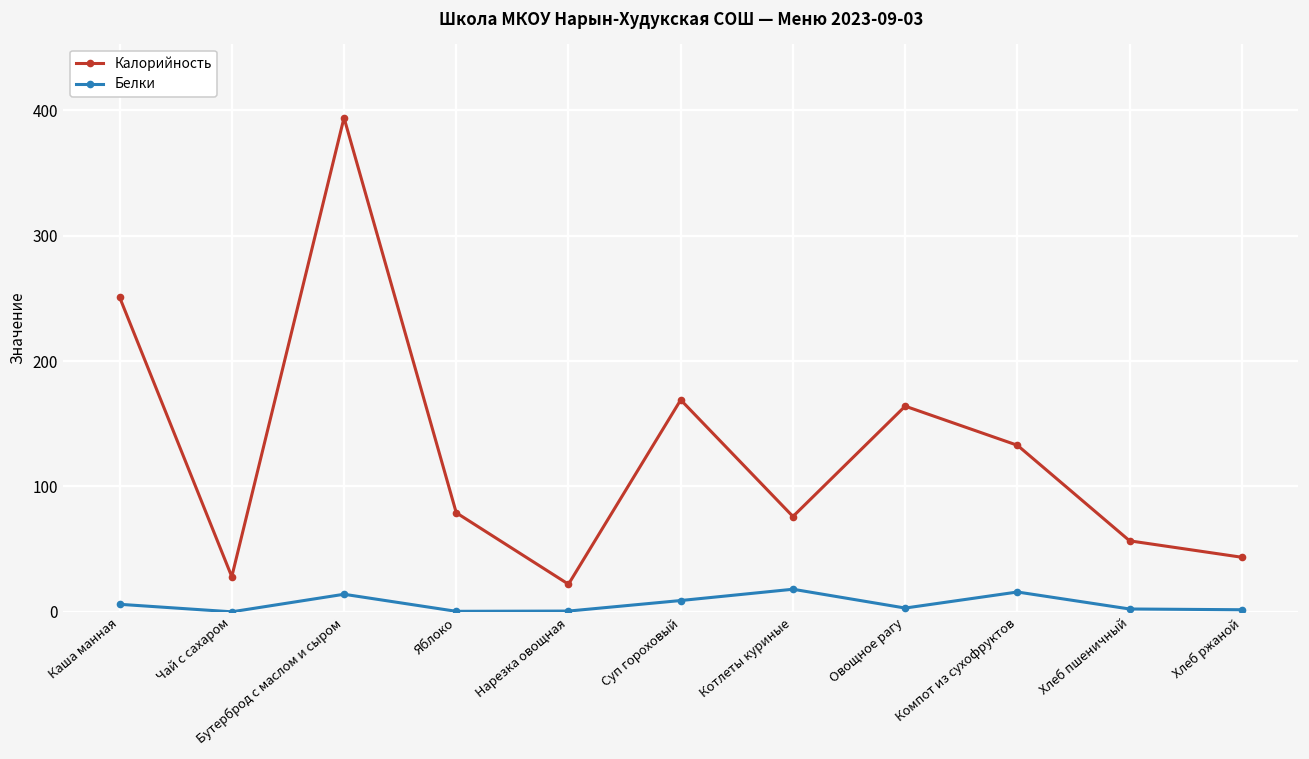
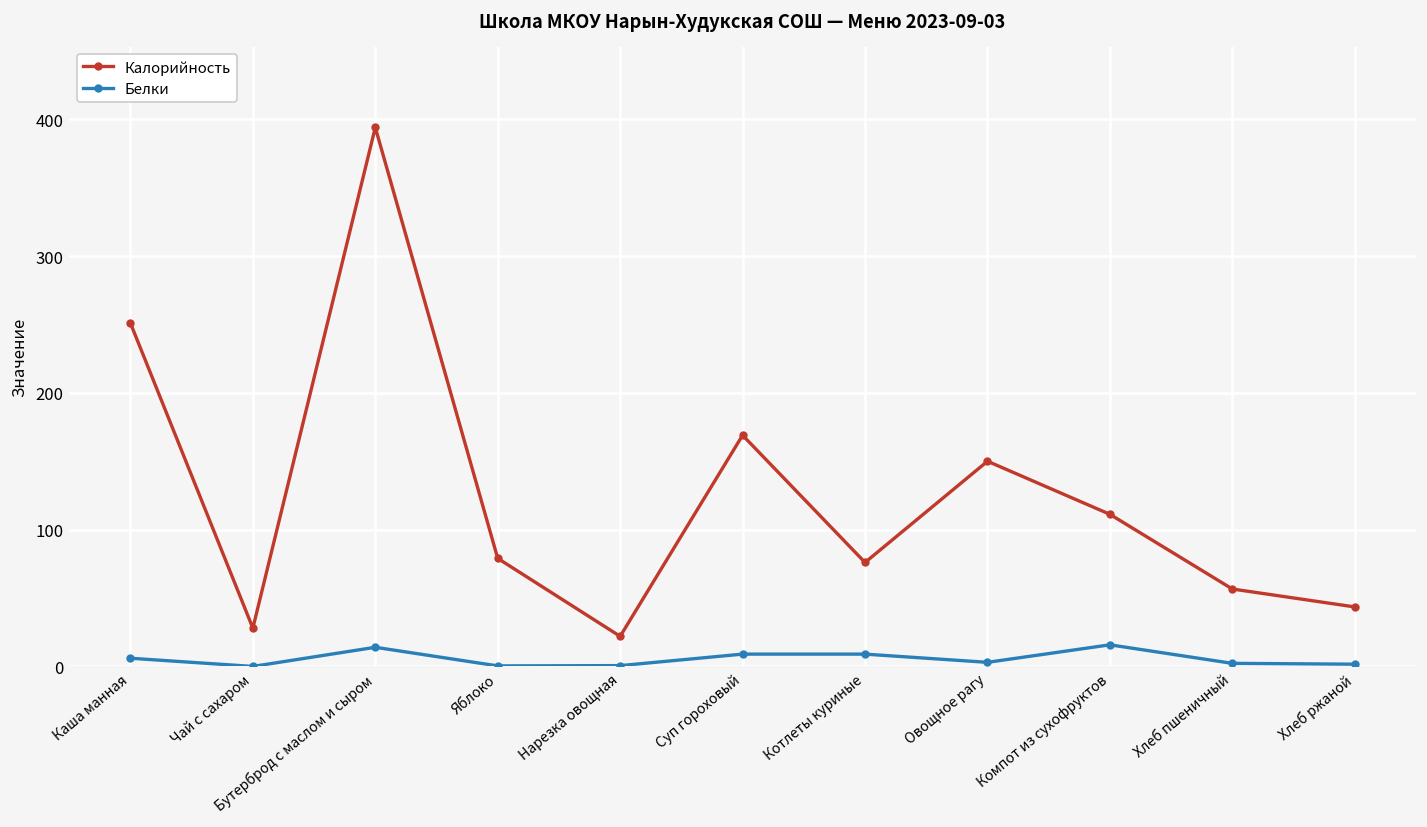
  {
    "Калорийность": {
      "Каша манная": 251,
      "Чай с сахаром": 28,
      "Бутерброд с маслом и сыром": 394,
      "Яблоко": 79,
      "Нарезка овощная": 22,
      "Суп гороховый": 169,
      "Котлеты куриные": 76,
-     "Овощное рагу": 164,
-     "Компот из сухофруктов": 133,
+     "Овощное рагу": 150,
+     "Компот из сухофруктов": 111,
      "Хлеб пшеничный": 57,
      "Хлеб ржаной": 44
    },
    "Белки": {
      "Каша манная": 6,
      "Чай с сахаром": 0,
      "Бутерброд с маслом и сыром": 14,
      "Яблоко": 0,
      "Нарезка овощная": 1,
      "Суп гороховый": 9,
-     "Котлеты куриные": 18,
+     "Котлеты куриные": 9,
      "Овощное рагу": 3,
      "Компот из сухофруктов": 16,
      "Хлеб пшеничный": 2,
      "Хлеб ржаной": 2
    }
  }
